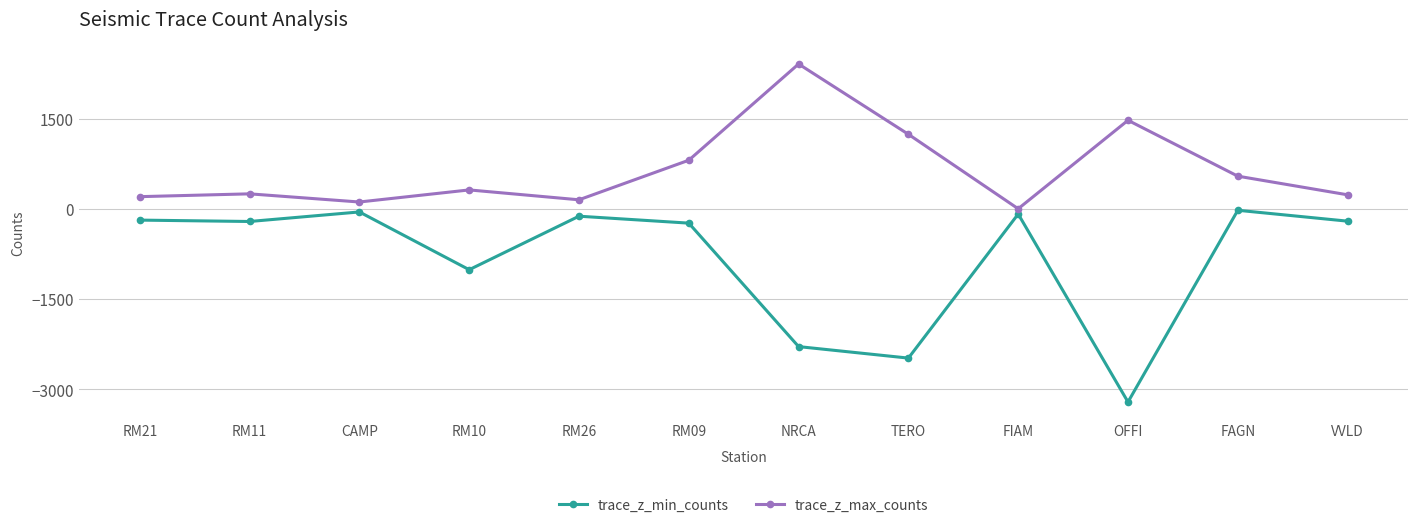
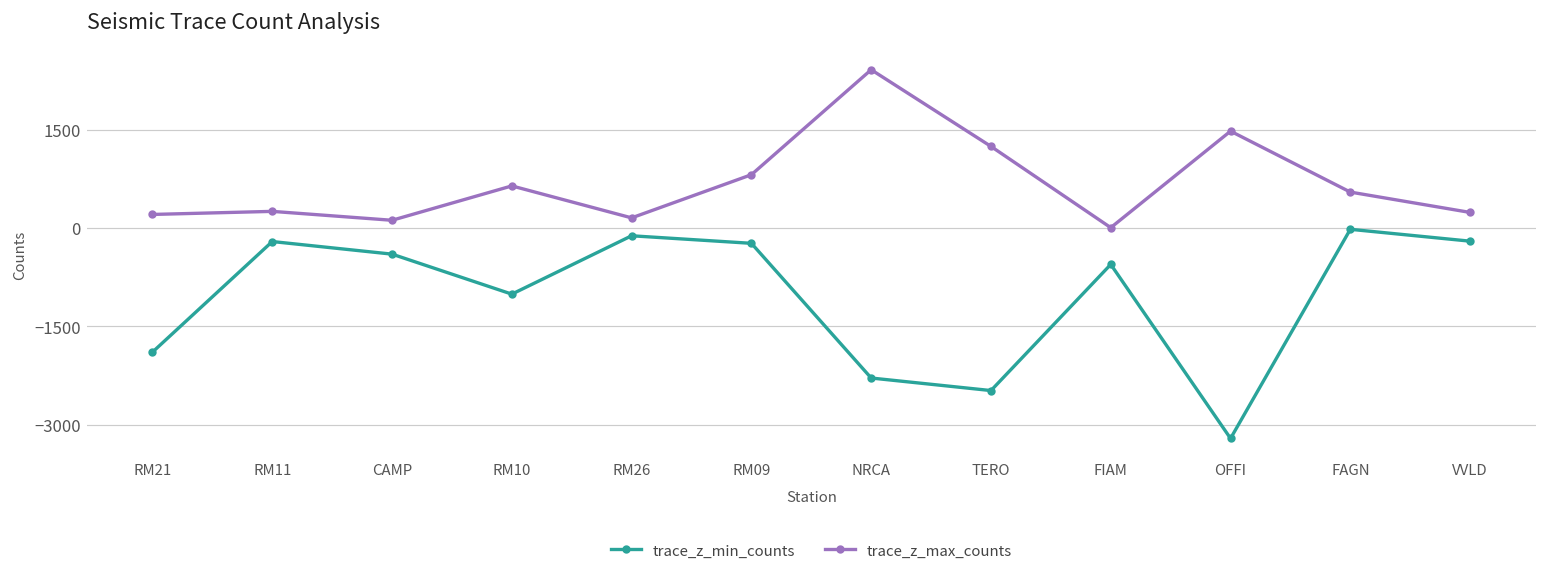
  {
    "trace_z_min_counts": {
-     "RM21": -200,
+     "RM21": -1900,
      "RM11": -200,
-     "CAMP": 0,
+     "CAMP": -400,
      "RM10": -1000,
      "RM26": -100,
      "RM09": -200,
      "NRCA": -2300,
      "TERO": -2500,
-     "FIAM": -100,
+     "FIAM": -600,
      "OFFI": -3200,
      "FAGN": 0,
      "VVLD": -200
    },
    "trace_z_max_counts": {
      "RM21": 200,
      "RM11": 300,
      "CAMP": 100,
-     "RM10": 300,
+     "RM10": 600,
      "RM26": 200,
      "RM09": 800,
      "NRCA": 2400,
      "TERO": 1200,
      "FIAM": 0,
      "OFFI": 1500,
      "FAGN": 500,
      "VVLD": 200
    }
  }
